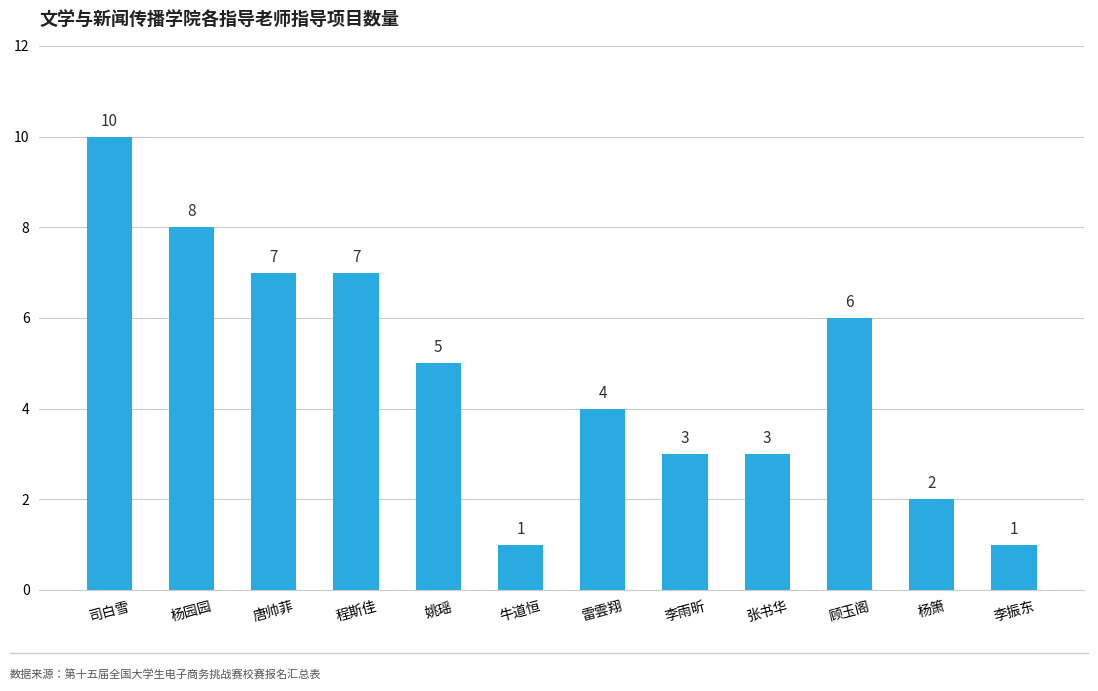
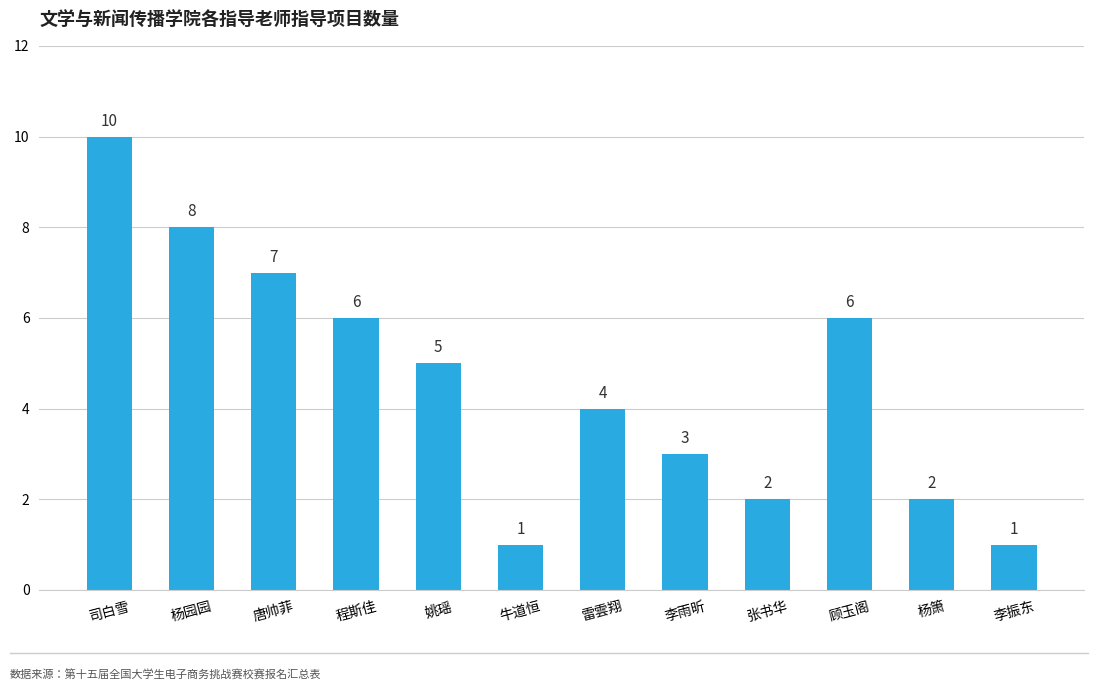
  {
    "司白雪": 10,
    "杨园园": 8,
    "唐帅菲": 7,
-   "程斯佳": 7,
+   "程斯佳": 6,
    "姚瑶": 5,
    "牛道恒": 1,
    "雷雲翔": 4,
    "李雨昕": 3,
-   "张书华": 3,
+   "张书华": 2,
    "顾玉阁": 6,
    "杨箫": 2,
    "李振东": 1
  }
